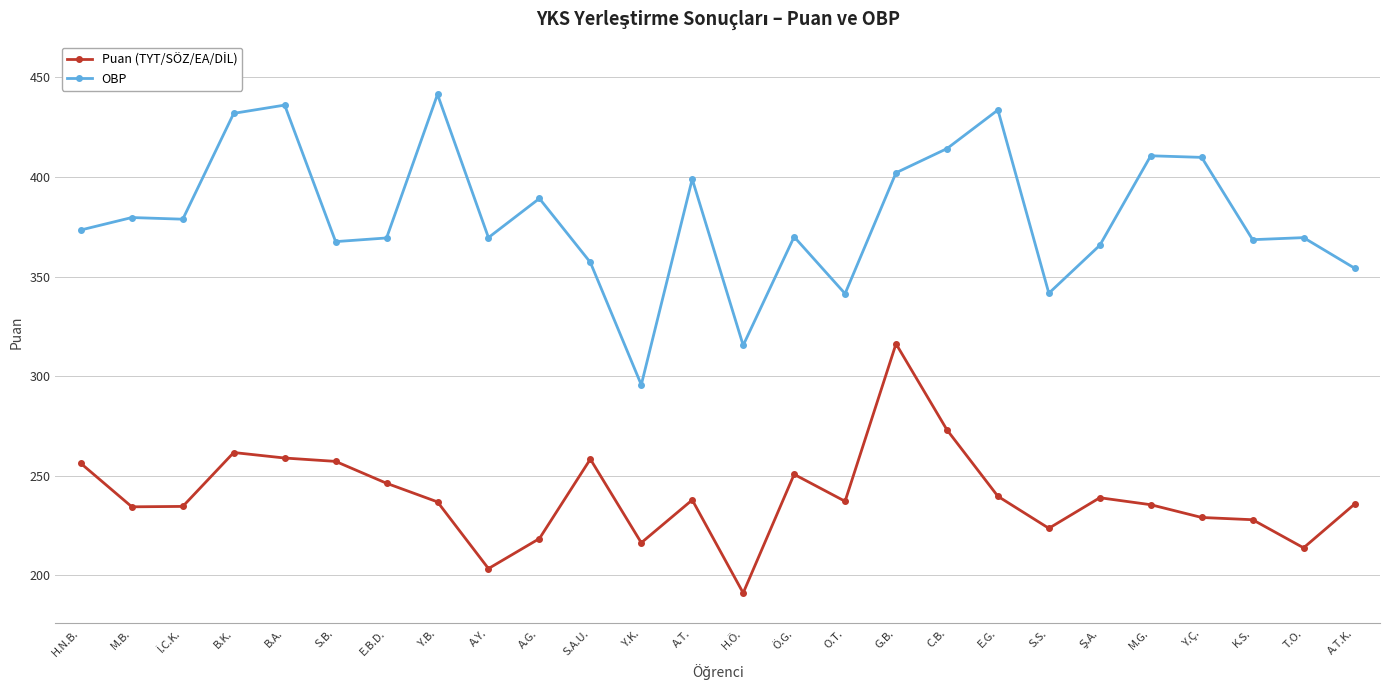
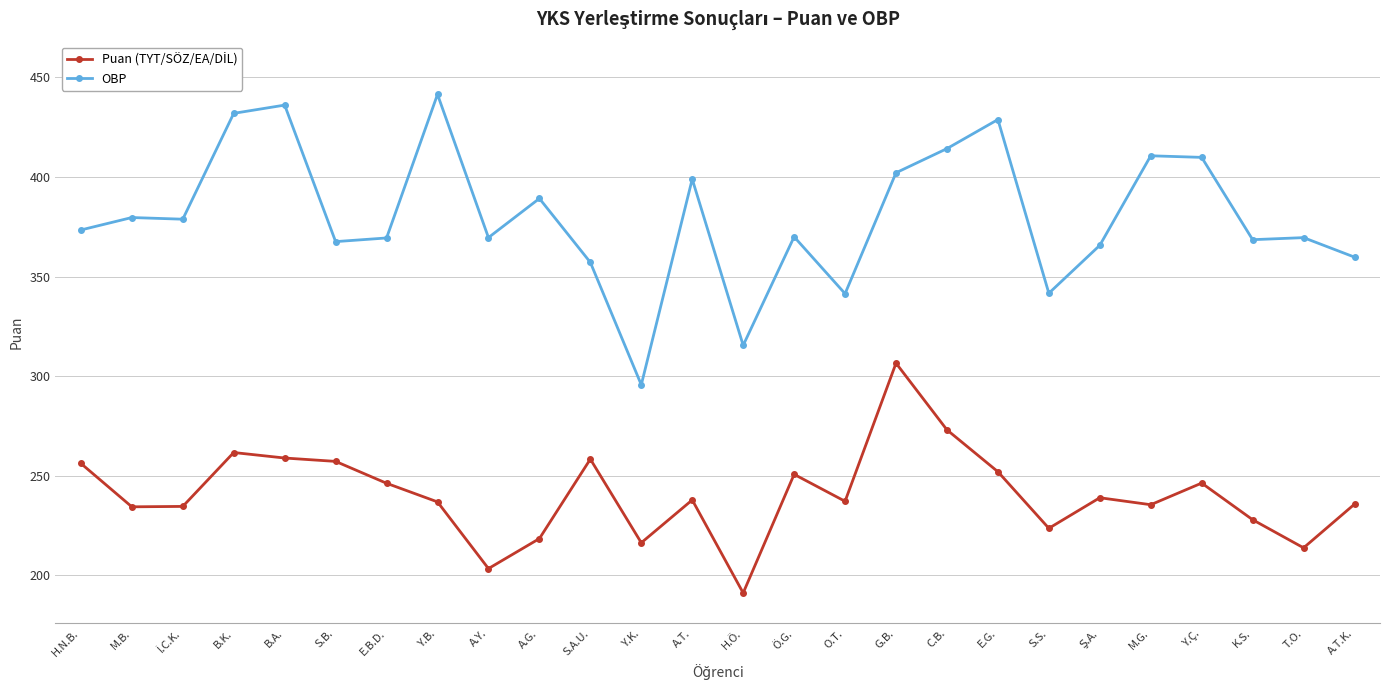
  {
    "Puan (TYT/SÖZ/EA/DİL)": {
      "H.N.B.": 256,
      "M.B.": 234,
      "İ.C.K.": 235,
      "B.K.": 262,
      "B.A.": 259,
      "S.B.": 257,
      "E.B.D.": 246,
      "Y.B.": 237,
      "A.Y.": 203,
      "A.G.": 218,
      "S.A.U.": 258,
      "Y.K.": 216,
      "A.T.": 238,
      "H.Ö.": 191,
      "Ö.G.": 251,
      "O.T.": 237,
-     "G.B.": 316,
+     "G.B.": 306,
      "C.B.": 273,
-     "E.G.": 240,
+     "E.G.": 252,
      "S.S.": 224,
      "Ş.A.": 239,
      "M.G.": 235,
-     "Y.Ç.": 229,
+     "Y.Ç.": 246,
      "K.S.": 228,
      "T.O.": 214,
      "A.T.K.": 236
    },
    "OBP": {
      "H.N.B.": 373,
      "M.B.": 380,
      "İ.C.K.": 379,
      "B.K.": 432,
      "B.A.": 436,
      "S.B.": 368,
      "E.B.D.": 369,
      "Y.B.": 441,
      "A.Y.": 370,
      "A.G.": 389,
      "S.A.U.": 357,
      "Y.K.": 296,
      "A.T.": 399,
      "H.Ö.": 315,
      "Ö.G.": 370,
      "O.T.": 341,
      "G.B.": 402,
      "C.B.": 414,
-     "E.G.": 434,
+     "E.G.": 429,
      "S.S.": 342,
      "Ş.A.": 366,
      "M.G.": 411,
      "Y.Ç.": 410,
      "K.S.": 369,
      "T.O.": 370,
-     "A.T.K.": 354
+     "A.T.K.": 360
    }
  }
